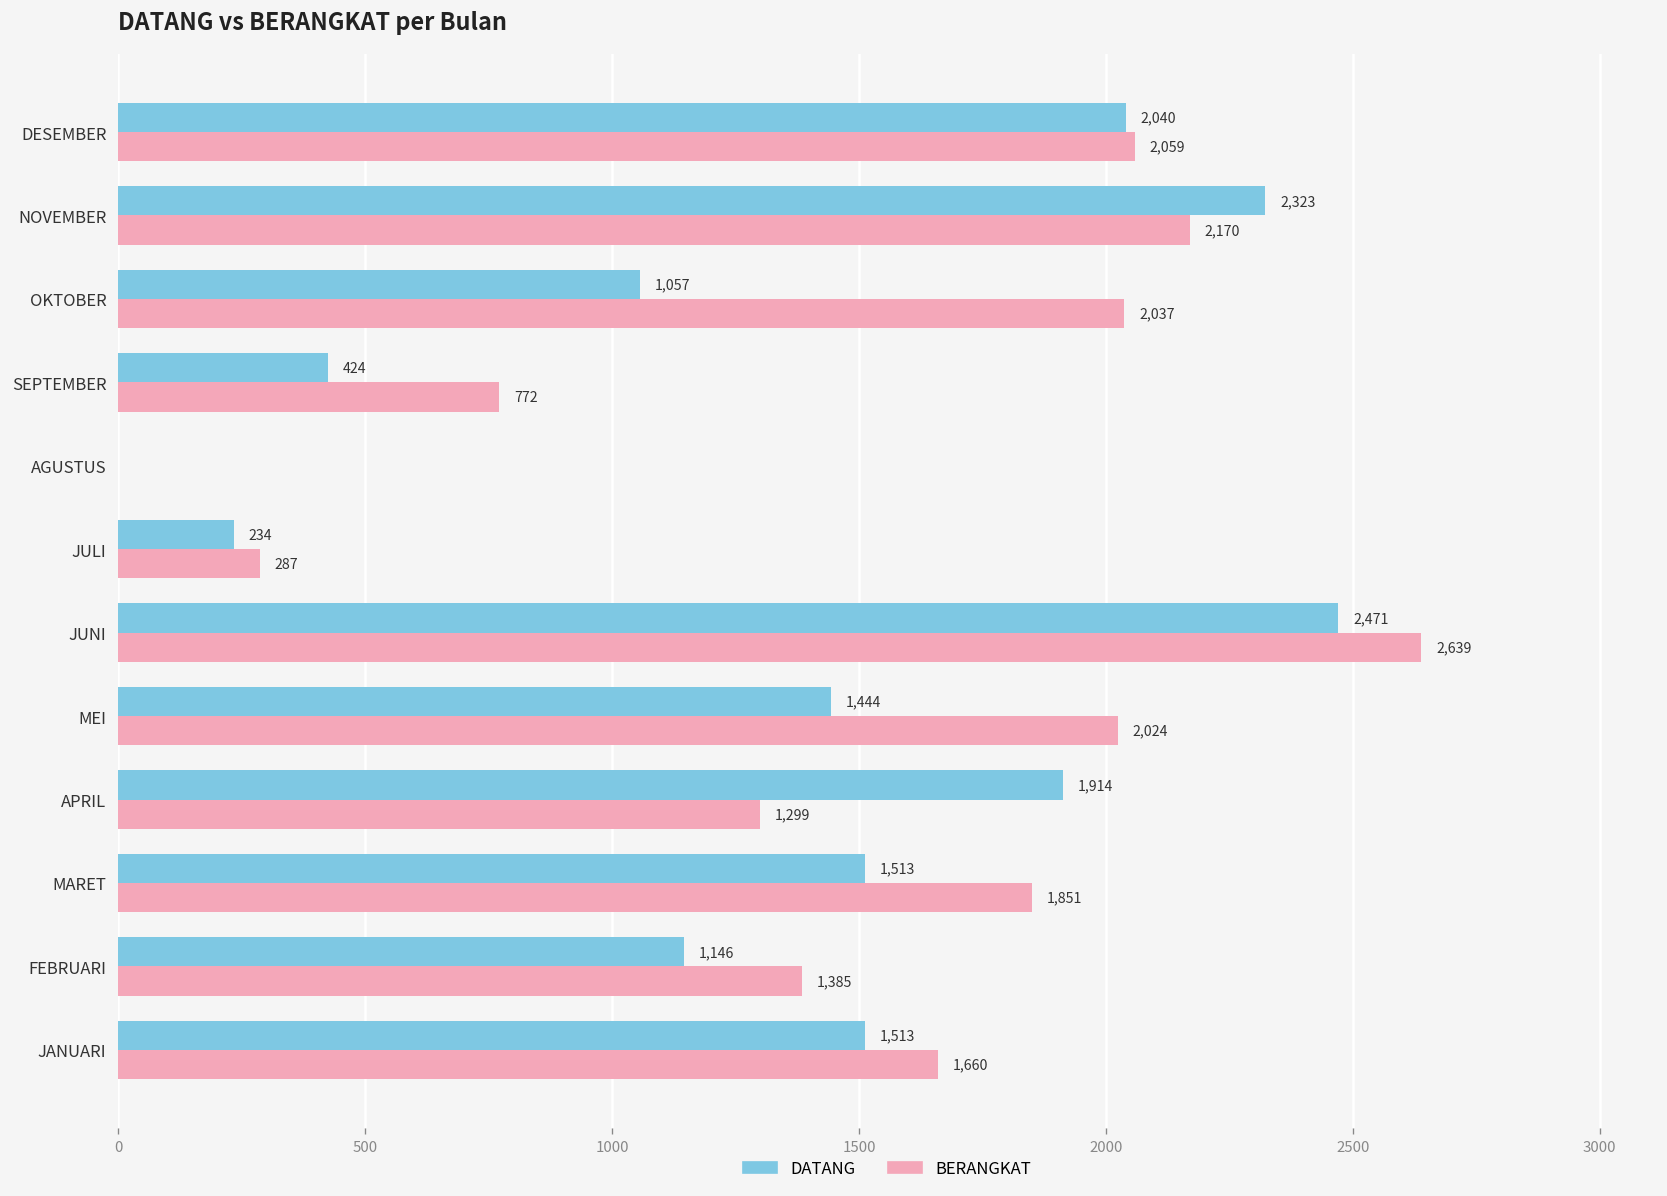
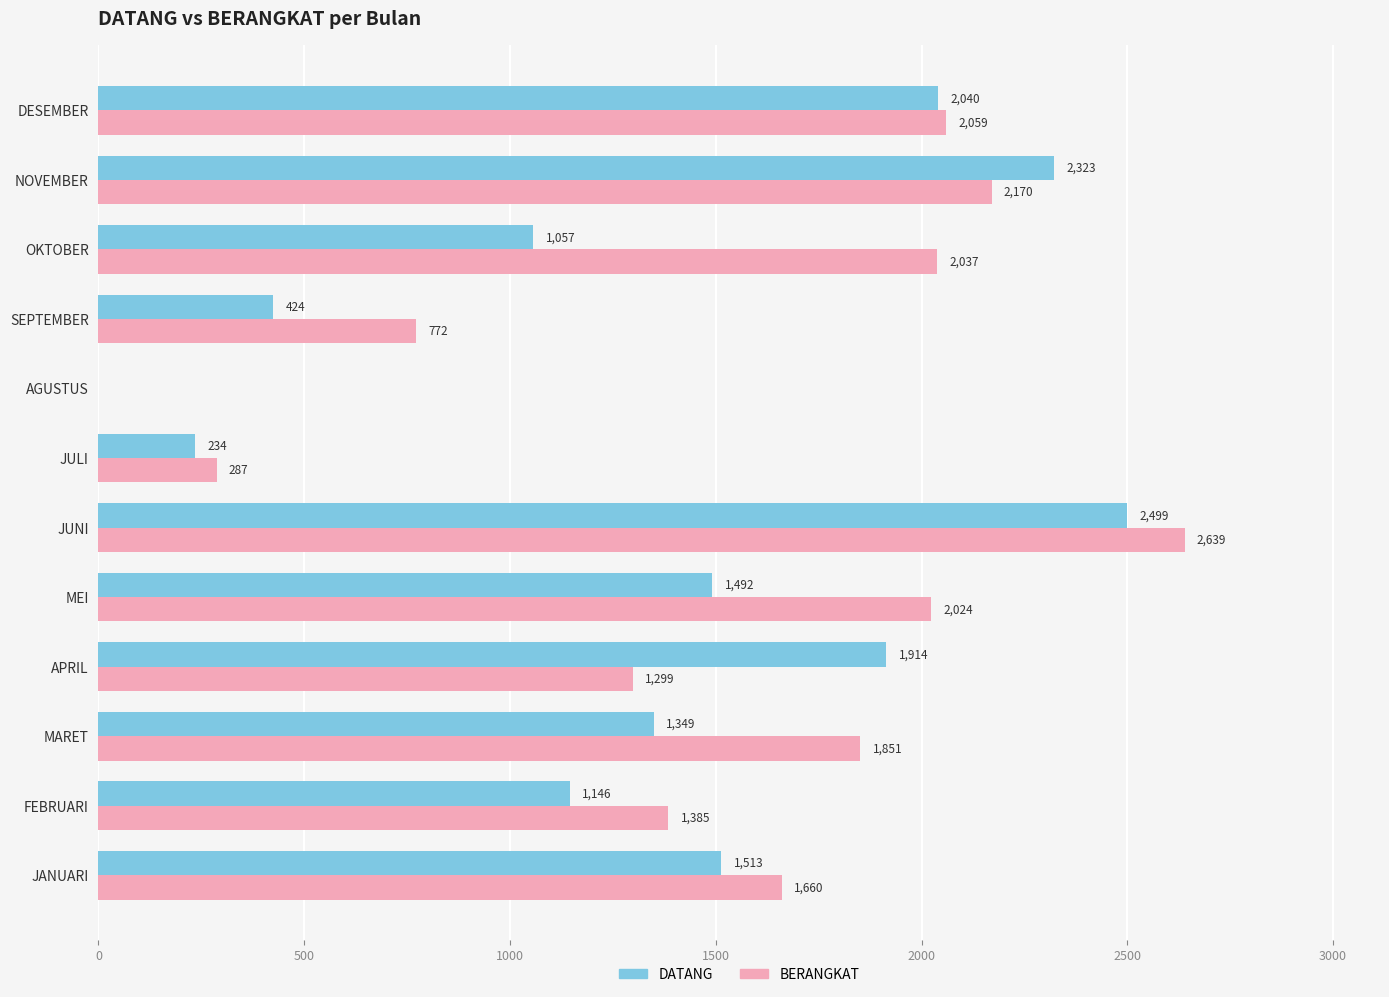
  {
    "DATANG": {
      "DESEMBER": "2,040",
      "NOVEMBER": "2,323",
      "OKTOBER": "1,057",
      "SEPTEMBER": "424",
      "JULI": "234",
-     "JUNI": "2,471",
-     "MEI": "1,444",
+     "JUNI": "2,499",
+     "MEI": "1,492",
      "APRIL": "1,914",
-     "MARET": "1,513",
+     "MARET": "1,349",
      "FEBRUARI": "1,146",
      "JANUARI": "1,513"
    },
    "BERANGKAT": {
      "DESEMBER": "2,059",
      "NOVEMBER": "2,170",
      "OKTOBER": "2,037",
      "SEPTEMBER": "772",
      "JULI": "287",
      "JUNI": "2,639",
      "MEI": "2,024",
      "APRIL": "1,299",
      "MARET": "1,851",
      "FEBRUARI": "1,385",
      "JANUARI": "1,660"
    }
  }
